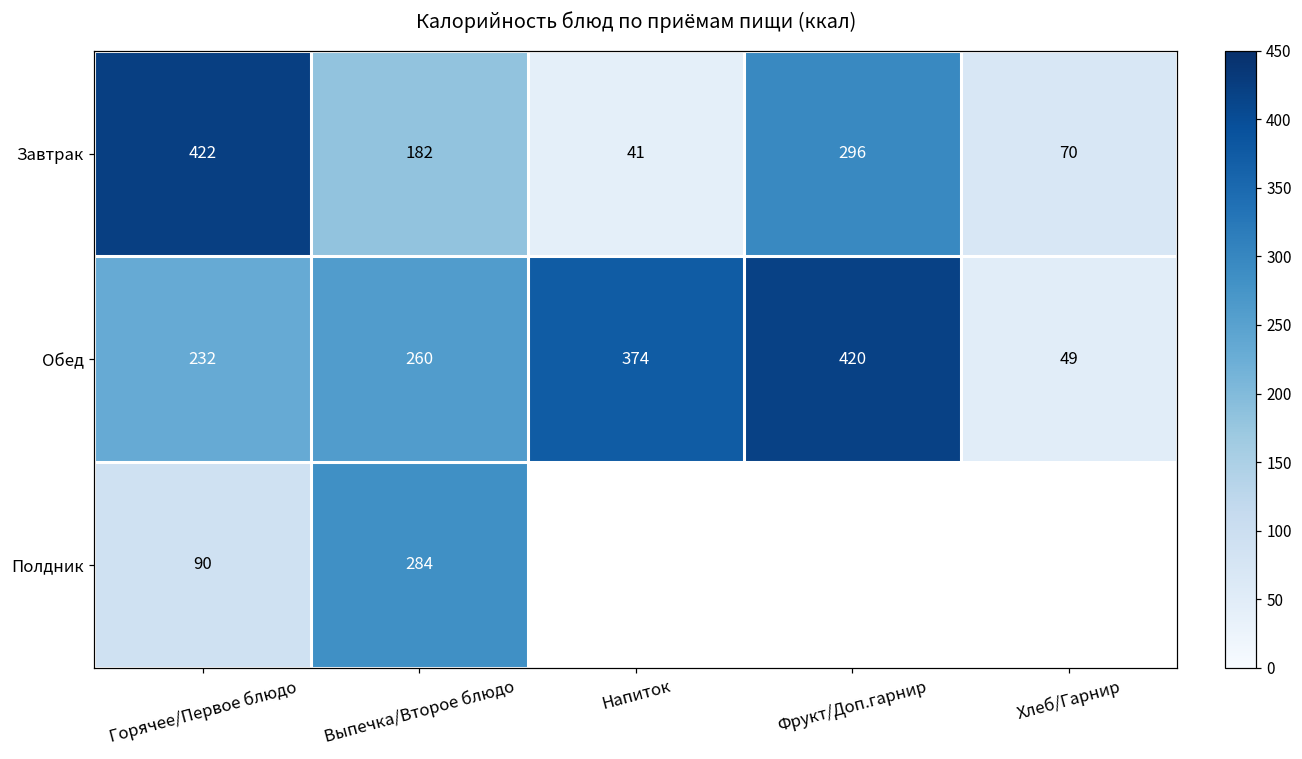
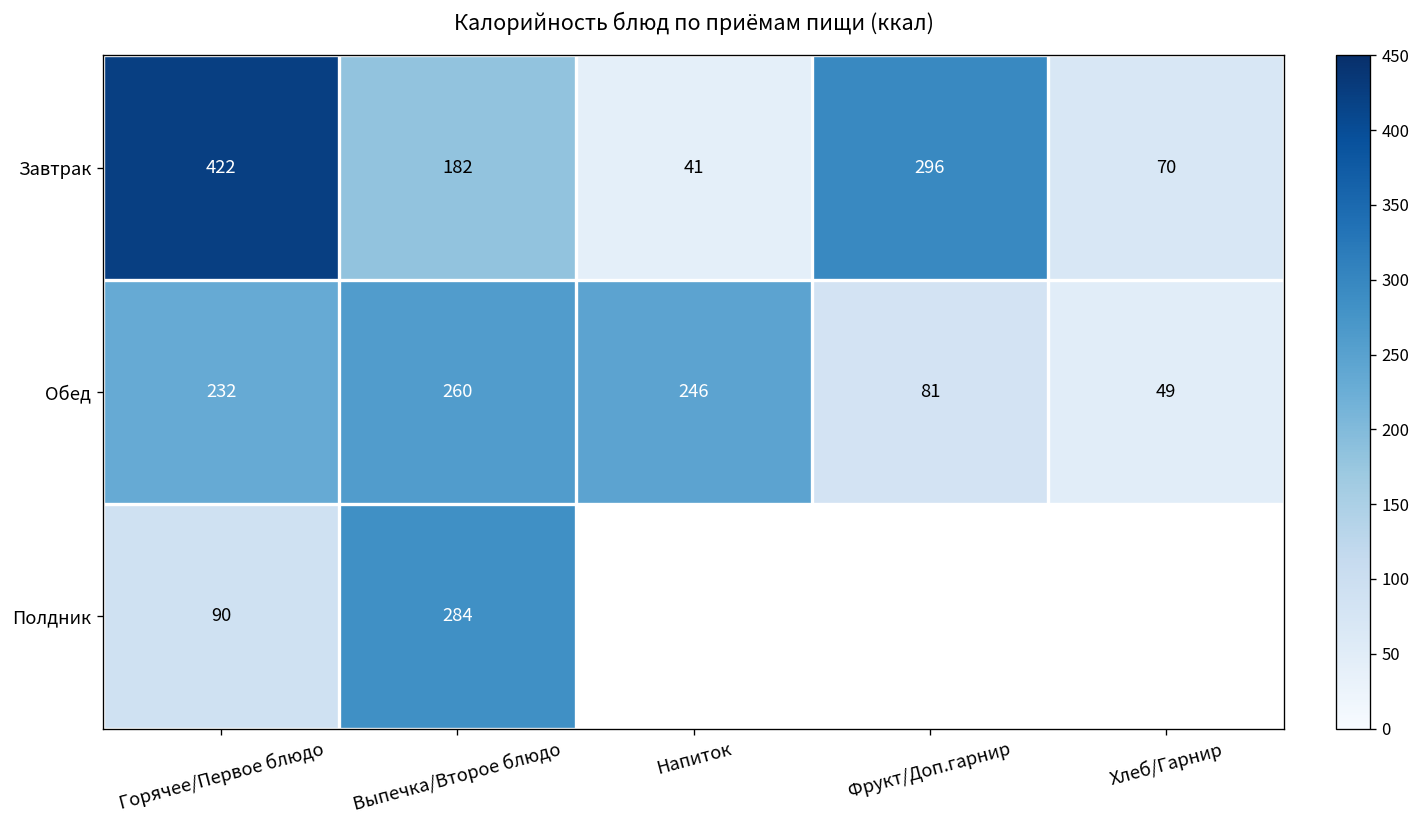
  {
    "Завтрак": {
      "Горячее/Первое блюдо": 422,
      "Выпечка/Второе блюдо": 182,
      "Напиток": 41,
      "Фрукт/Доп.гарнир": 296,
      "Хлеб/Гарнир": 70
    },
    "Обед": {
      "Горячее/Первое блюдо": 232,
      "Выпечка/Второе блюдо": 260,
-     "Напиток": 374,
-     "Фрукт/Доп.гарнир": 420,
+     "Напиток": 246,
+     "Фрукт/Доп.гарнир": 81,
      "Хлеб/Гарнир": 49
    },
    "Полдник": {
      "Горячее/Первое блюдо": 90,
      "Выпечка/Второе блюдо": 284
    }
  }
